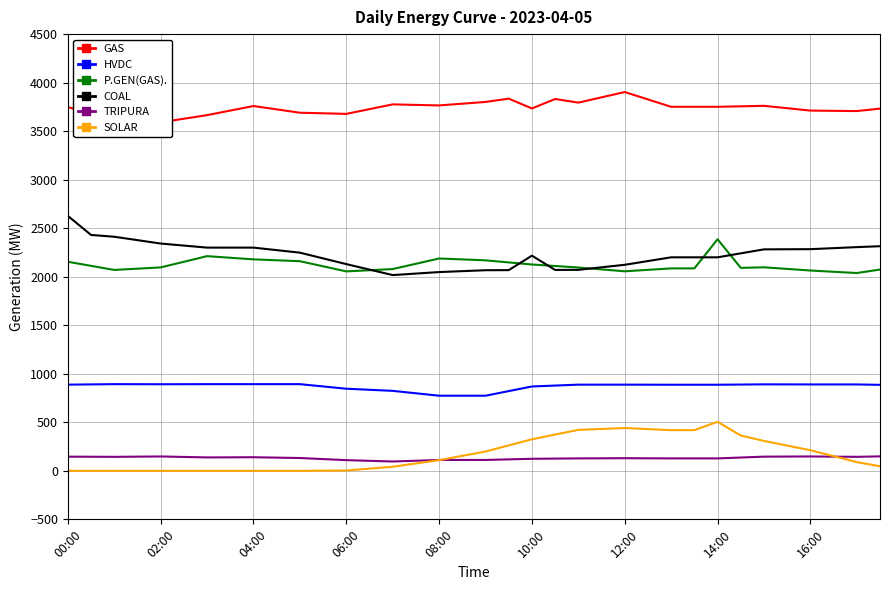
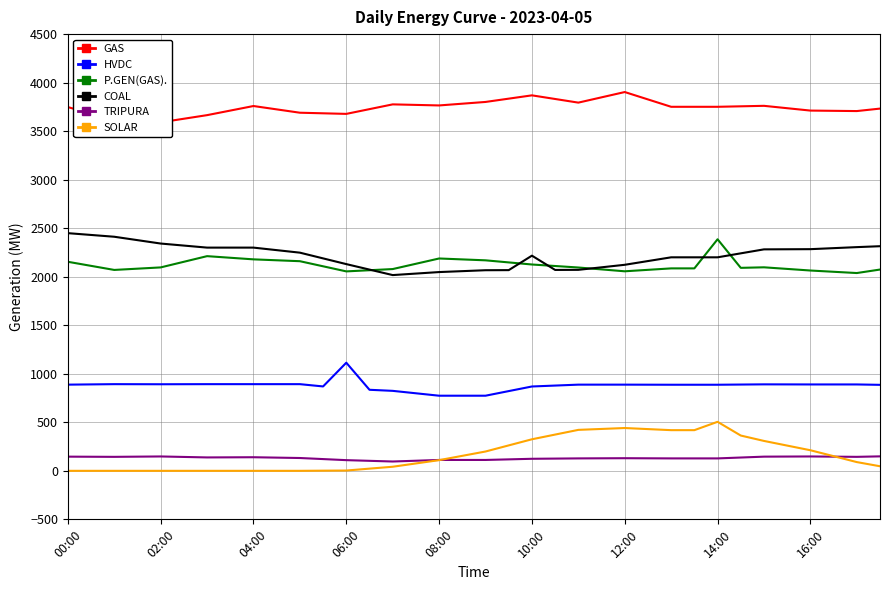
  {
    "GAS": {
      "00:00": 3700,
      "04:00": 3800,
      "06:00": 3700,
      "08:00": 3800,
-     "10:00": 3700,
+     "10:00": 3900,
      "12:00": 3900,
      "14:00": 3800,
      "16:00": 3700
    },
    "HVDC": {
      "00:00": 900,
      "02:00": 900,
      "04:00": 900,
-     "06:00": 800,
+     "06:00": 1100,
      "08:00": 800,
      "10:00": 900,
      "12:00": 900,
      "14:00": 900,
      "16:00": 900
    },
    "P.GEN(GAS).": {
      "00:00": 2200,
      "02:00": 2100,
      "04:00": 2200,
      "06:00": 2100,
      "08:00": 2200,
      "10:00": 2100,
      "12:00": 2100,
      "14:00": 2400,
      "16:00": 2100
    },
    "COAL": {
-     "00:00": 2600,
+     "00:00": 2400,
      "02:00": 2300,
      "04:00": 2300,
      "06:00": 2100,
      "08:00": 2000,
      "10:00": 2200,
      "12:00": 2100,
      "14:00": 2200,
      "16:00": 2300
    },
    "TRIPURA": {
      "00:00": 100,
      "02:00": 100,
      "04:00": 100,
      "06:00": 100,
      "10:00": 100,
      "12:00": 100,
      "14:00": 100,
      "16:00": 100
    },
    "SOLAR": {
      "00:00": 0,
      "02:00": 0,
      "04:00": 0,
      "06:00": 0,
      "10:00": 300,
      "12:00": 400,
      "14:00": 500,
      "16:00": 200
    }
  }
